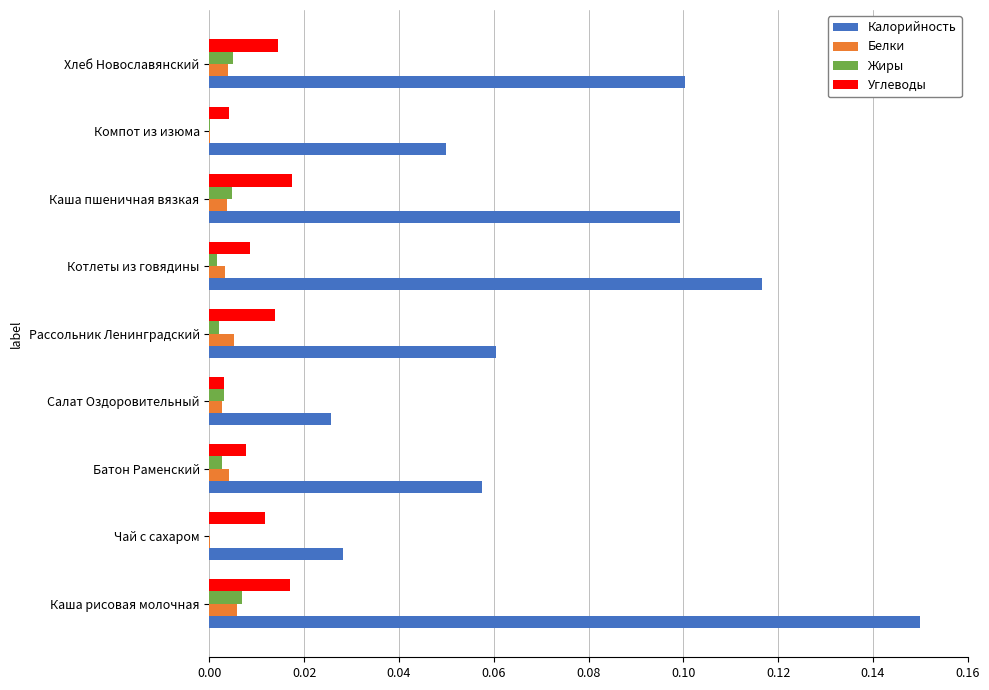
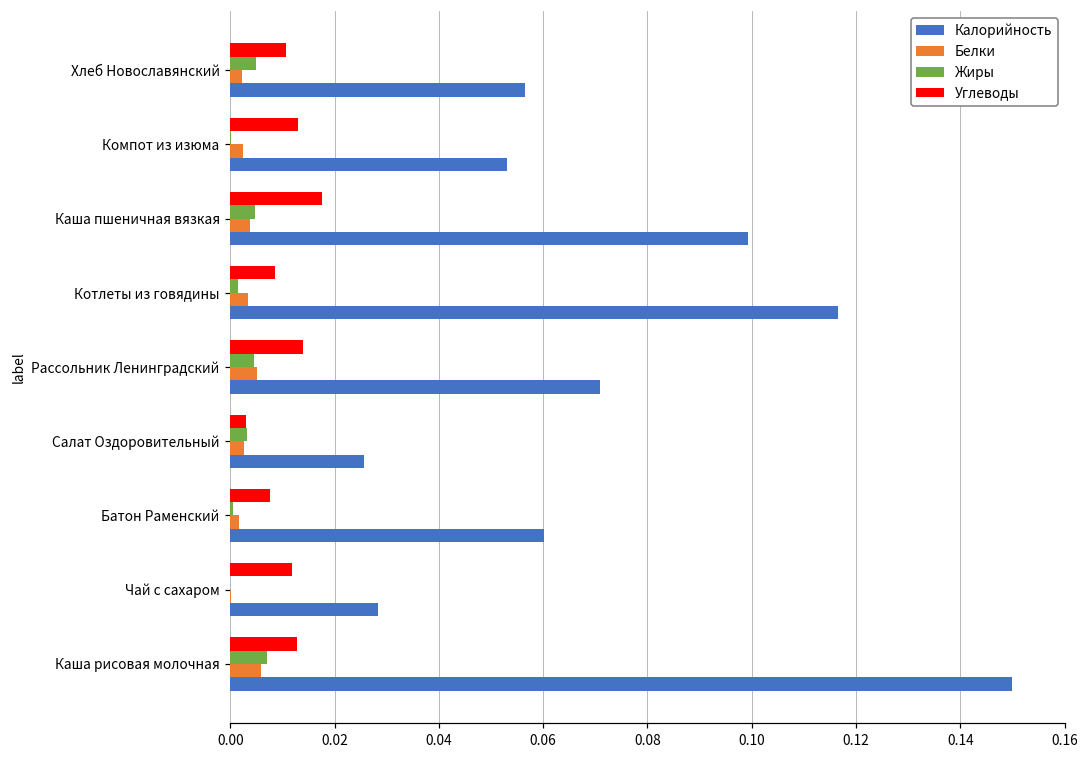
  {
    "Калорийность": {
-     "Хлеб Новославянский": 0.100,
-     "Компот из изюма": 0.050,
+     "Хлеб Новославянский": 0.057,
+     "Компот из изюма": 0.053,
      "Каша пшеничная вязкая": 0.099,
      "Котлеты из говядины": 0.117,
-     "Рассольник Ленинградский": 0.060,
+     "Рассольник Ленинградский": 0.071,
      "Салат Оздоровительный": 0.026,
-     "Батон Раменский": 0.058,
+     "Батон Раменский": 0.060,
      "Чай с сахаром": 0.028,
      "Каша рисовая молочная": 0.150
    },
    "Белки": {
-     "Хлеб Новославянский": 0.004,
-     "Компот из изюма": 0.000,
+     "Хлеб Новославянский": 0.002,
+     "Компот из изюма": 0.003,
      "Каша пшеничная вязкая": 0.004,
      "Котлеты из говядины": 0.003,
      "Рассольник Ленинградский": 0.005,
      "Салат Оздоровительный": 0.003,
-     "Батон Раменский": 0.004,
+     "Батон Раменский": 0.002,
      "Каша рисовая молочная": 0.006
    },
    "Жиры": {
      "Хлеб Новославянский": 0.005,
      "Каша пшеничная вязкая": 0.005,
      "Котлеты из говядины": 0.002,
-     "Рассольник Ленинградский": 0.002,
+     "Рассольник Ленинградский": 0.005,
      "Салат Оздоровительный": 0.003,
-     "Батон Раменский": 0.003,
+     "Батон Раменский": 0.000,
      "Каша рисовая молочная": 0.007
    },
    "Углеводы": {
-     "Хлеб Новославянский": 0.015,
-     "Компот из изюма": 0.004,
+     "Хлеб Новославянский": 0.011,
+     "Компот из изюма": 0.013,
      "Каша пшеничная вязкая": 0.017,
      "Котлеты из говядины": 0.009,
      "Рассольник Ленинградский": 0.014,
      "Салат Оздоровительный": 0.003,
      "Батон Раменский": 0.008,
      "Чай с сахаром": 0.012,
-     "Каша рисовая молочная": 0.017
+     "Каша рисовая молочная": 0.013
    }
  }
